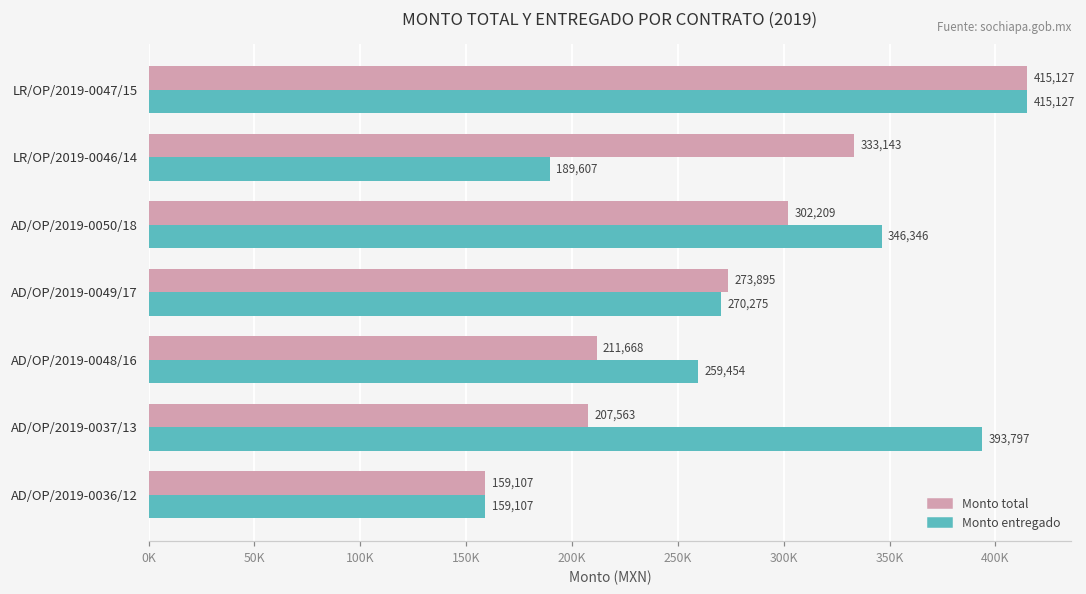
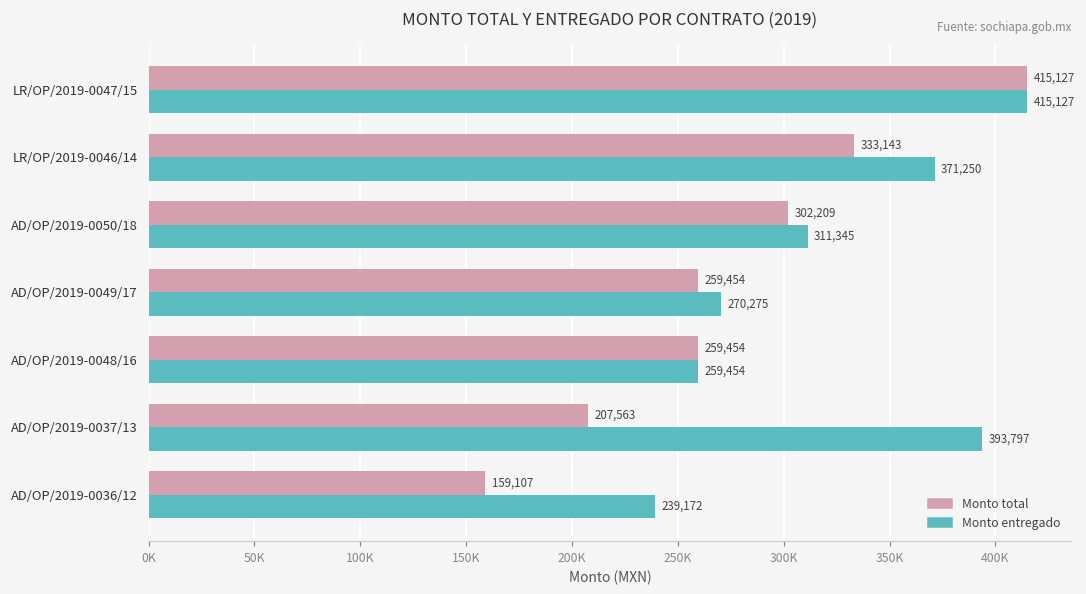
  {
    "Monto total": {
      "LR/OP/2019-0047/15": "415,127",
      "LR/OP/2019-0046/14": "333,143",
      "AD/OP/2019-0050/18": "302,209",
-     "AD/OP/2019-0049/17": "273,895",
-     "AD/OP/2019-0048/16": "211,668",
+     "AD/OP/2019-0049/17": "259,454",
+     "AD/OP/2019-0048/16": "259,454",
      "AD/OP/2019-0037/13": "207,563",
      "AD/OP/2019-0036/12": "159,107"
    },
    "Monto entregado": {
      "LR/OP/2019-0047/15": "415,127",
-     "LR/OP/2019-0046/14": "189,607",
-     "AD/OP/2019-0050/18": "346,346",
+     "LR/OP/2019-0046/14": "371,250",
+     "AD/OP/2019-0050/18": "311,345",
      "AD/OP/2019-0049/17": "270,275",
      "AD/OP/2019-0048/16": "259,454",
      "AD/OP/2019-0037/13": "393,797",
-     "AD/OP/2019-0036/12": "159,107"
+     "AD/OP/2019-0036/12": "239,172"
    }
  }
